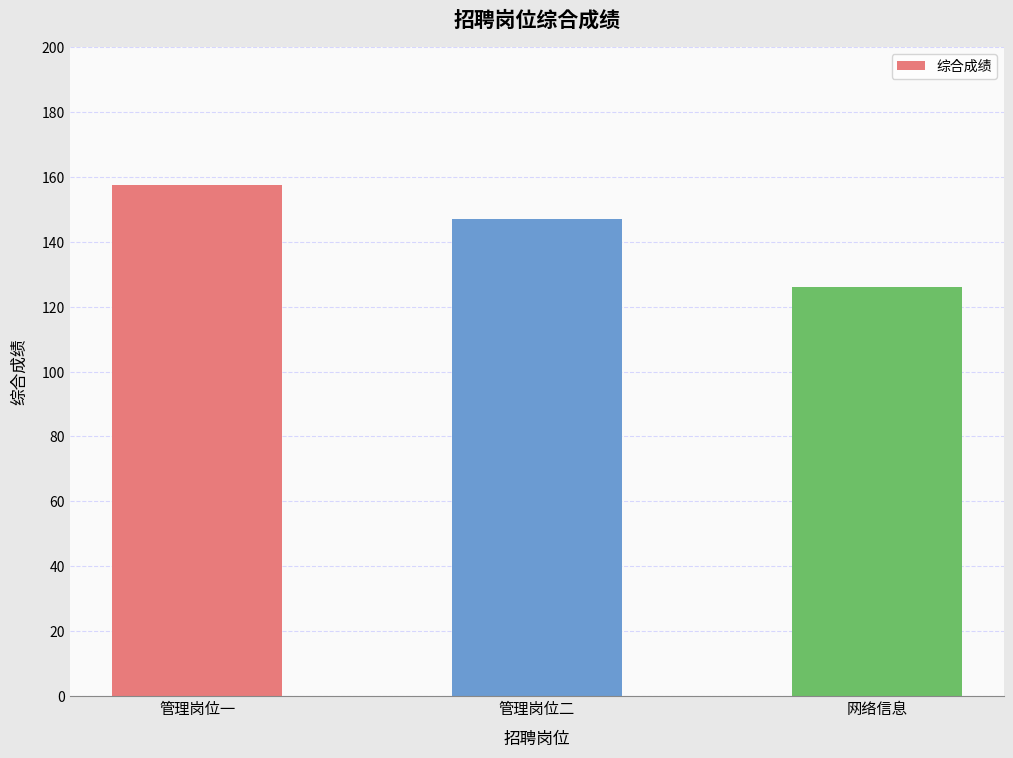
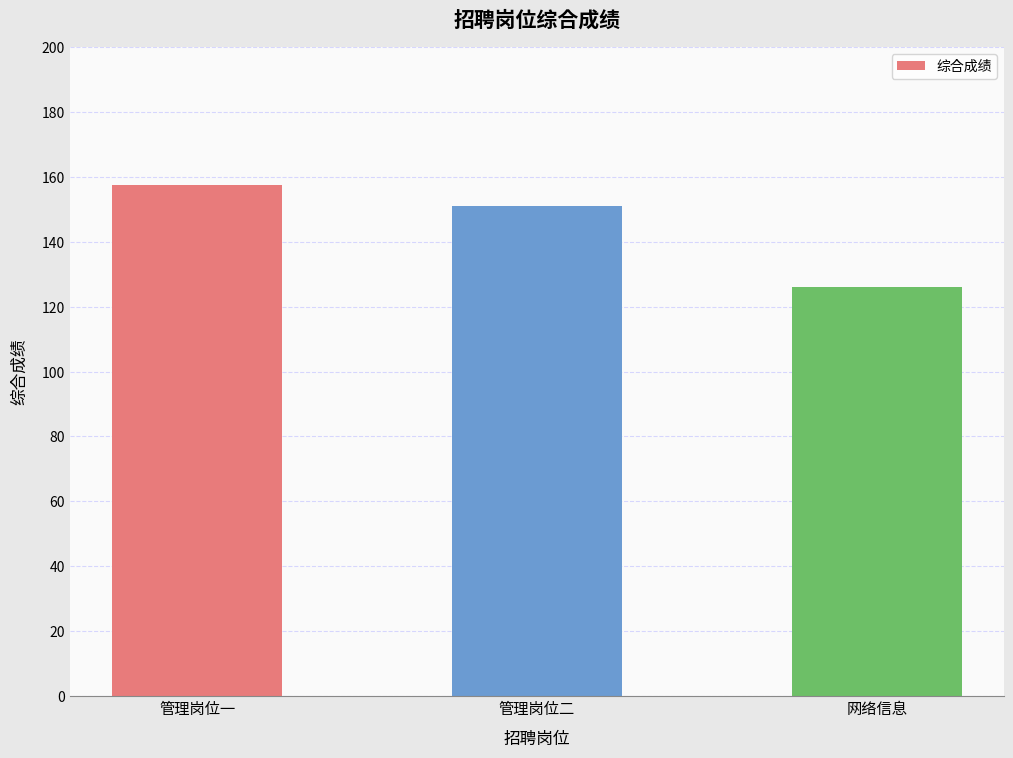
  {
    "管理岗位一": 157,
-   "管理岗位二": 147,
+   "管理岗位二": 151,
    "网络信息": 126
  }
